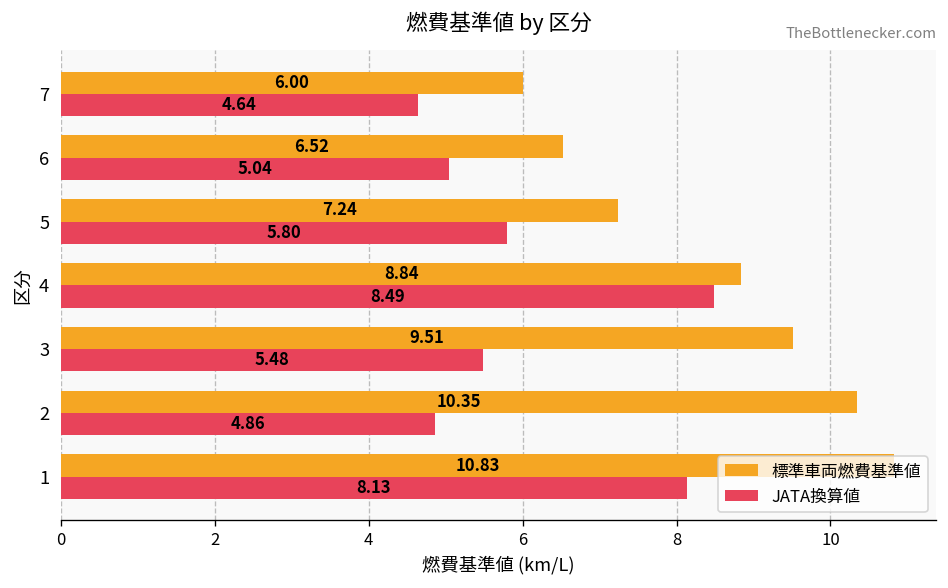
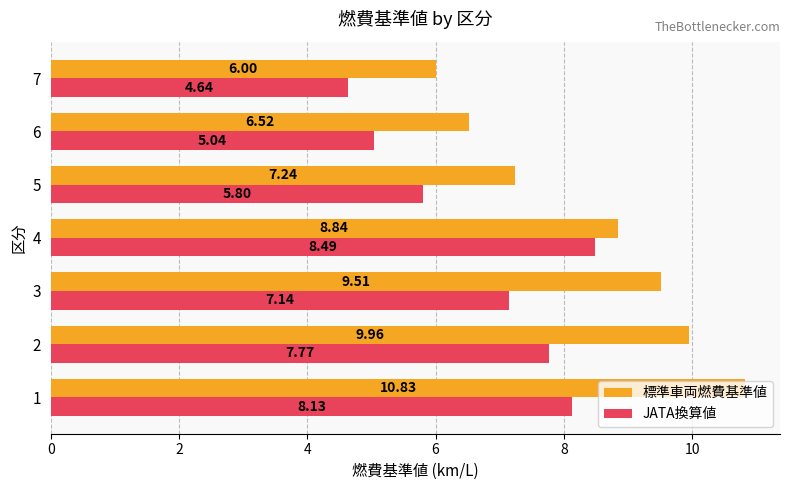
  {
    "標準車両燃費基準値": {
      "7": 6.00,
      "6": 6.52,
      "5": 7.24,
      "4": 8.84,
      "3": 9.51,
-     "2": 10.35
+     "2": 9.96
    },
    "JATA換算値": {
      "7": 4.64,
      "6": 5.04,
      "5": 5.80,
      "4": 8.49,
-     "3": 5.48,
-     "2": 4.86,
+     "3": 7.14,
+     "2": 7.77,
      "1": 8.13
    }
  }
